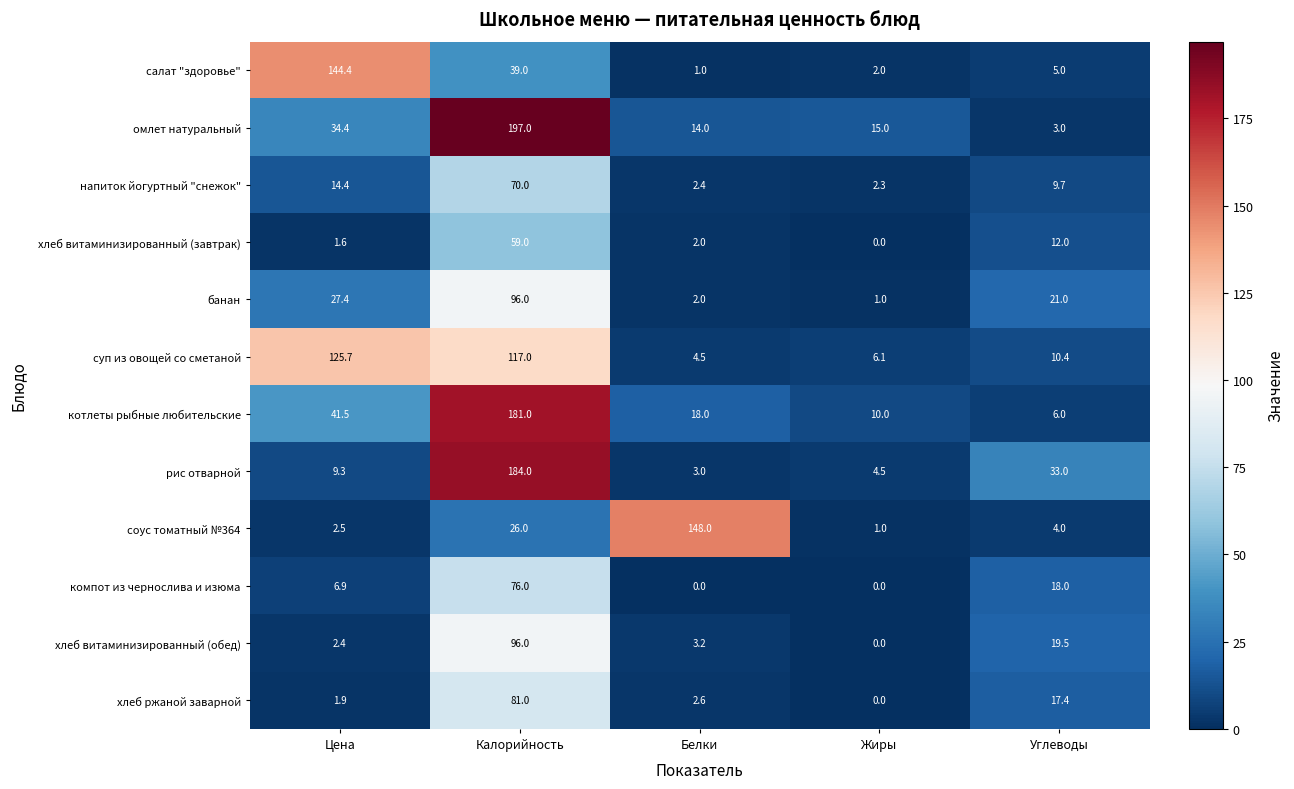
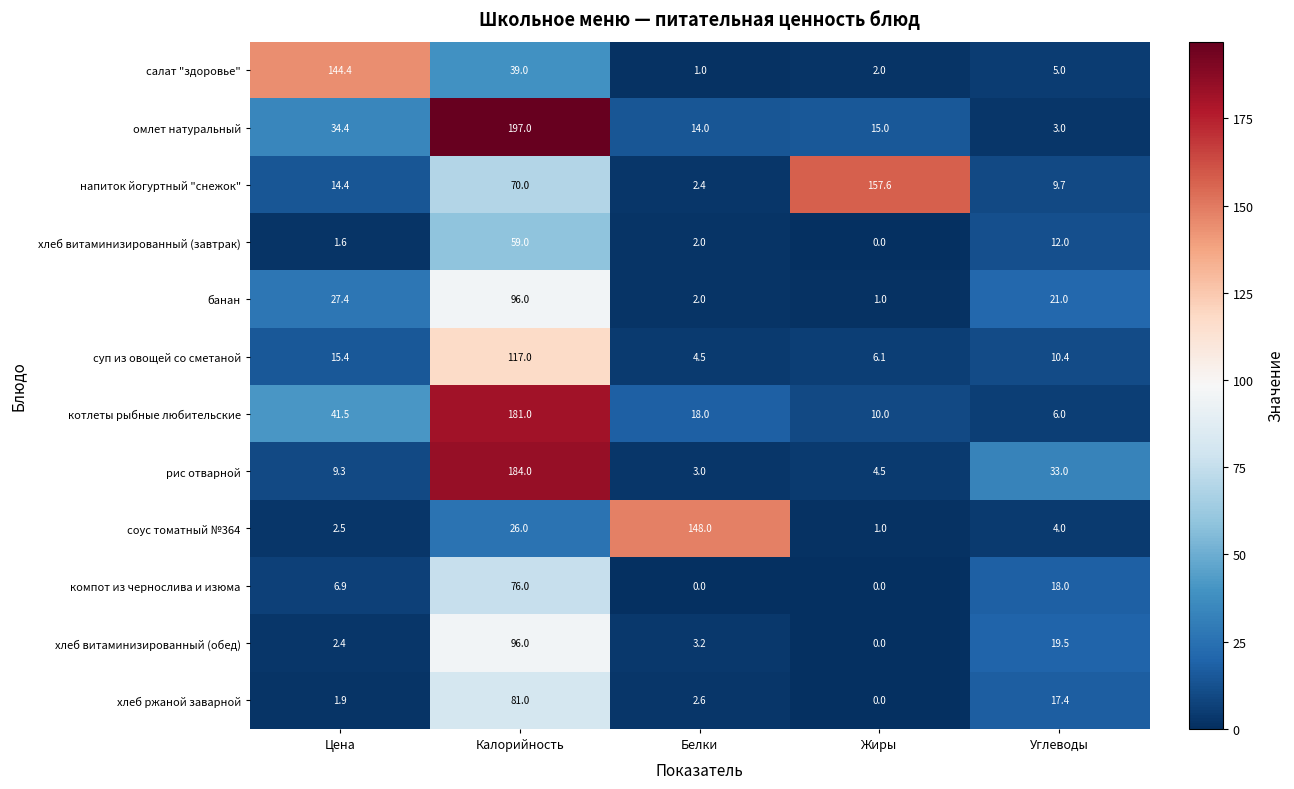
  {
    "салат \"здоровье\"": {
      "Цена": 144.4,
      "Калорийность": 39.0,
      "Белки": 1.0,
      "Жиры": 2.0,
      "Углеводы": 5.0
    },
    "омлет натуральный": {
      "Цена": 34.4,
      "Калорийность": 197.0,
      "Белки": 14.0,
      "Жиры": 15.0,
      "Углеводы": 3.0
    },
    "напиток йогуртный \"снежок\"": {
      "Цена": 14.4,
      "Калорийность": 70.0,
      "Белки": 2.4,
-     "Жиры": 2.3,
+     "Жиры": 157.6,
      "Углеводы": 9.7
    },
    "хлеб витаминизированный (завтрак)": {
      "Цена": 1.6,
      "Калорийность": 59.0,
      "Белки": 2.0,
      "Жиры": 0.0,
      "Углеводы": 12.0
    },
    "банан": {
      "Цена": 27.4,
      "Калорийность": 96.0,
      "Белки": 2.0,
      "Жиры": 1.0,
      "Углеводы": 21.0
    },
    "суп из овощей со сметаной": {
-     "Цена": 125.7,
+     "Цена": 15.4,
      "Калорийность": 117.0,
      "Белки": 4.5,
      "Жиры": 6.1,
      "Углеводы": 10.4
    },
    "котлеты рыбные любительские": {
      "Цена": 41.5,
      "Калорийность": 181.0,
      "Белки": 18.0,
      "Жиры": 10.0,
      "Углеводы": 6.0
    },
    "рис отварной": {
      "Цена": 9.3,
      "Калорийность": 184.0,
      "Белки": 3.0,
      "Жиры": 4.5,
      "Углеводы": 33.0
    },
    "соус томатный №364": {
      "Цена": 2.5,
      "Калорийность": 26.0,
      "Белки": 148.0,
      "Жиры": 1.0,
      "Углеводы": 4.0
    },
    "компот из чернослива и изюма": {
      "Цена": 6.9,
      "Калорийность": 76.0,
      "Белки": 0.0,
      "Жиры": 0.0,
      "Углеводы": 18.0
    },
    "хлеб витаминизированный (обед)": {
      "Цена": 2.4,
      "Калорийность": 96.0,
      "Белки": 3.2,
      "Жиры": 0.0,
      "Углеводы": 19.5
    },
    "хлеб ржаной заварной": {
      "Цена": 1.9,
      "Калорийность": 81.0,
      "Белки": 2.6,
      "Жиры": 0.0,
      "Углеводы": 17.4
    }
  }
